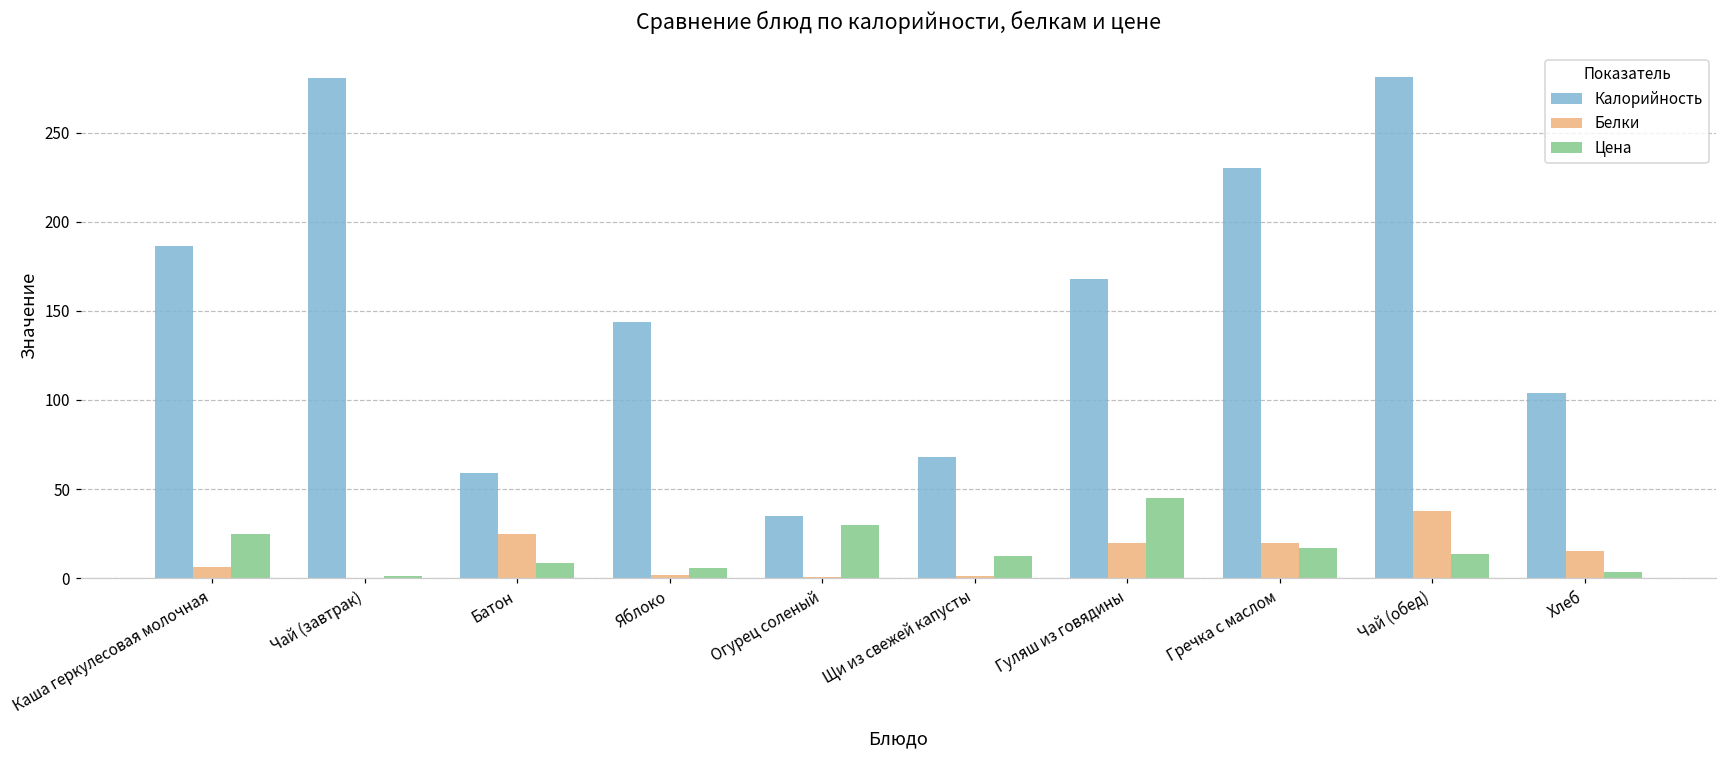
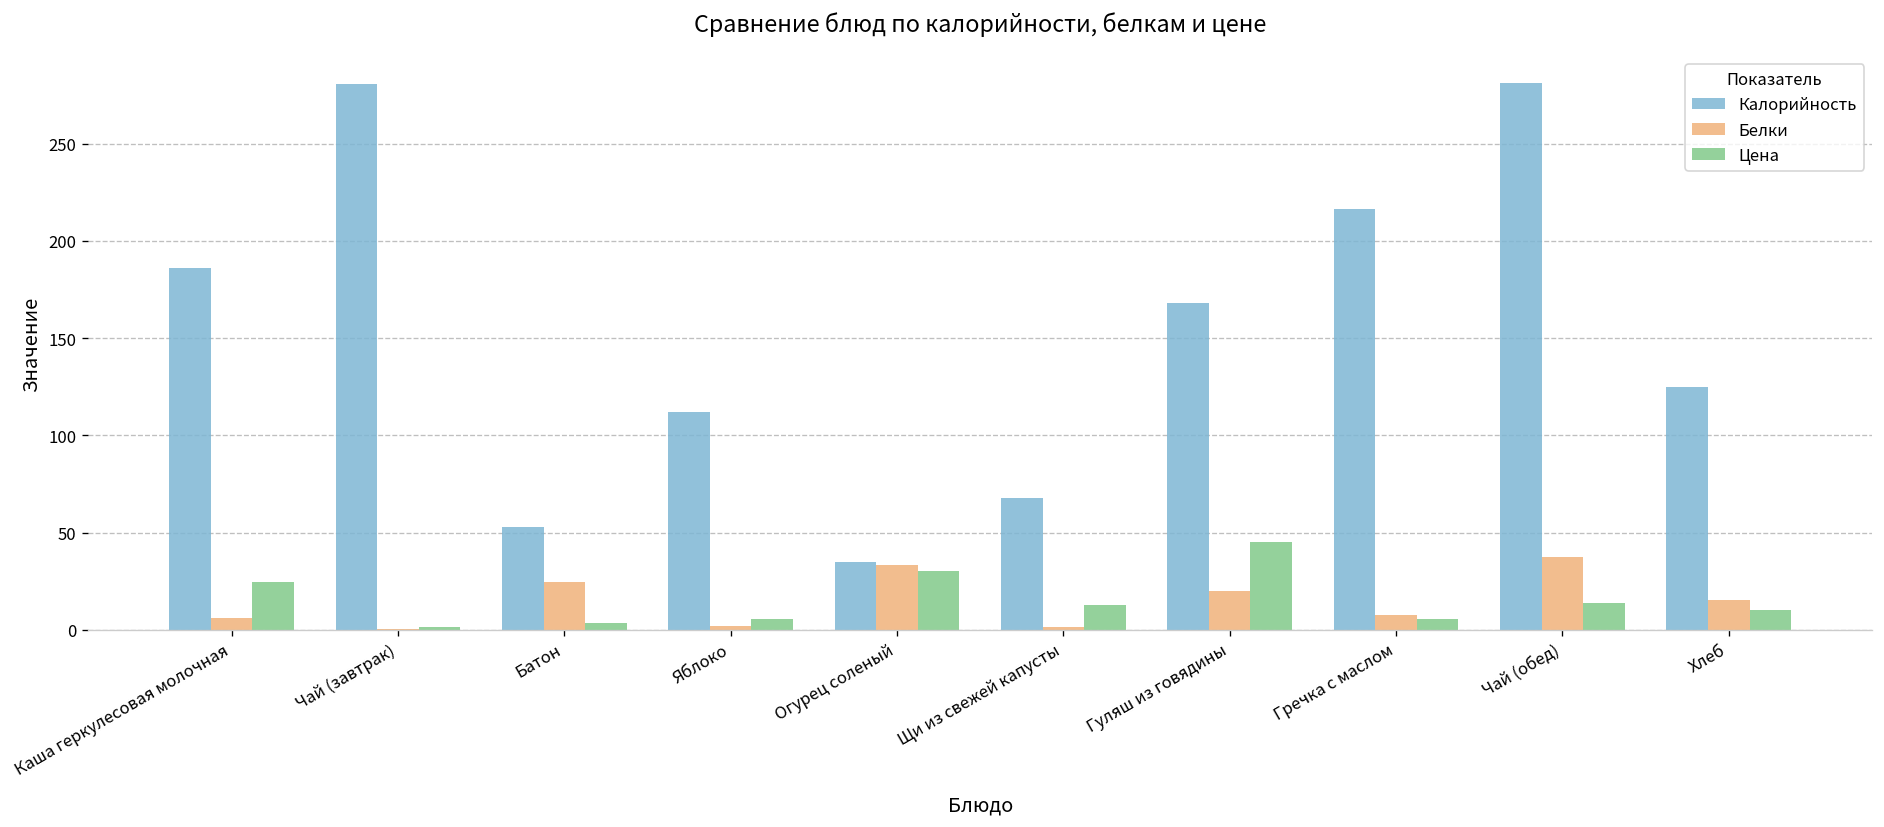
  {
    "Калорийность": {
      "Каша геркулесовая молочная": 186,
      "Чай (завтрак)": 281,
-     "Батон": 59,
-     "Яблоко": 144,
+     "Батон": 53,
+     "Яблоко": 112,
      "Огурец соленый": 35,
      "Щи из свежей капусты": 68,
      "Гуляш из говядины": 168,
-     "Гречка с маслом": 230,
+     "Гречка с маслом": 216,
      "Чай (обед)": 281,
-     "Хлеб": 104
+     "Хлеб": 125
    },
    "Белки": {
      "Каша геркулесовая молочная": 6,
      "Батон": 25,
      "Яблоко": 2,
-     "Огурец соленый": 0,
+     "Огурец соленый": 33,
      "Гуляш из говядины": 20,
-     "Гречка с маслом": 20,
+     "Гречка с маслом": 7,
      "Чай (обед)": 38,
      "Хлеб": 15
    },
    "Цена": {
      "Каша геркулесовая молочная": 25,
-     "Батон": 8,
+     "Батон": 3,
      "Яблоко": 6,
      "Огурец соленый": 30,
      "Щи из свежей капусты": 13,
      "Гуляш из говядины": 45,
-     "Гречка с маслом": 17,
+     "Гречка с маслом": 6,
      "Чай (обед)": 14,
-     "Хлеб": 4
+     "Хлеб": 10
    }
  }
